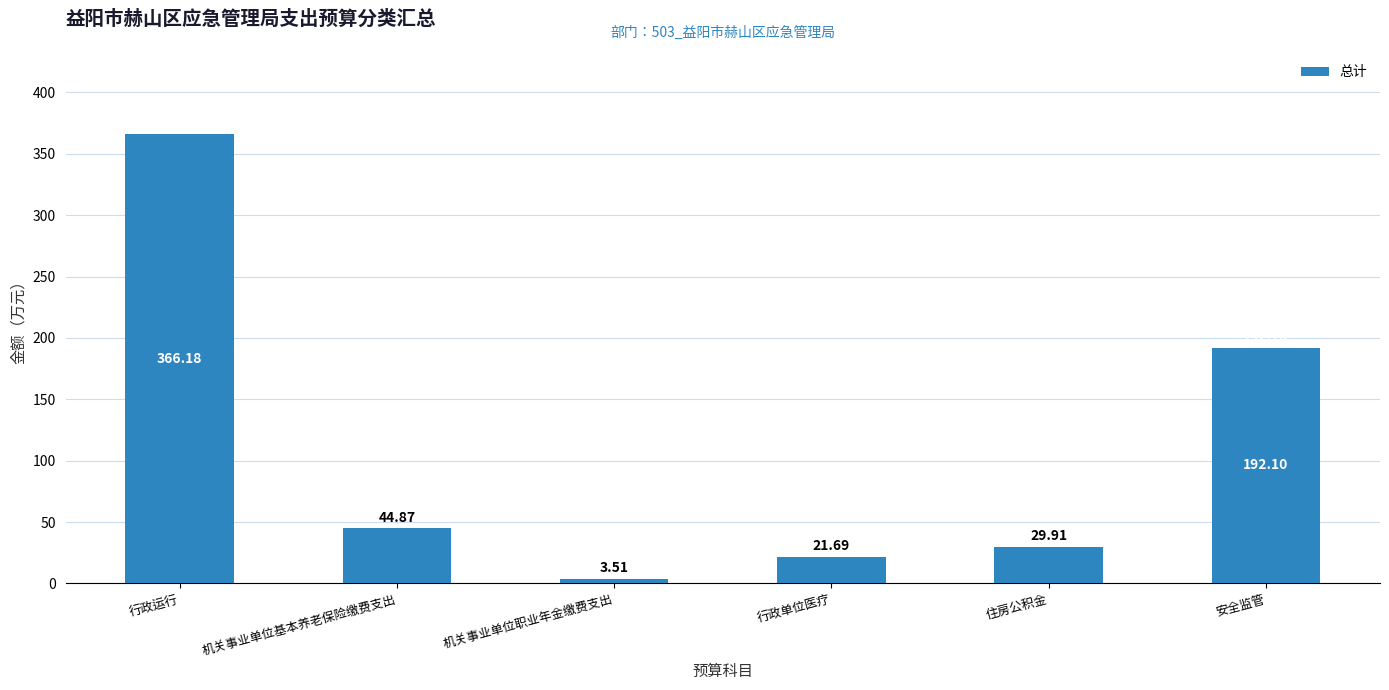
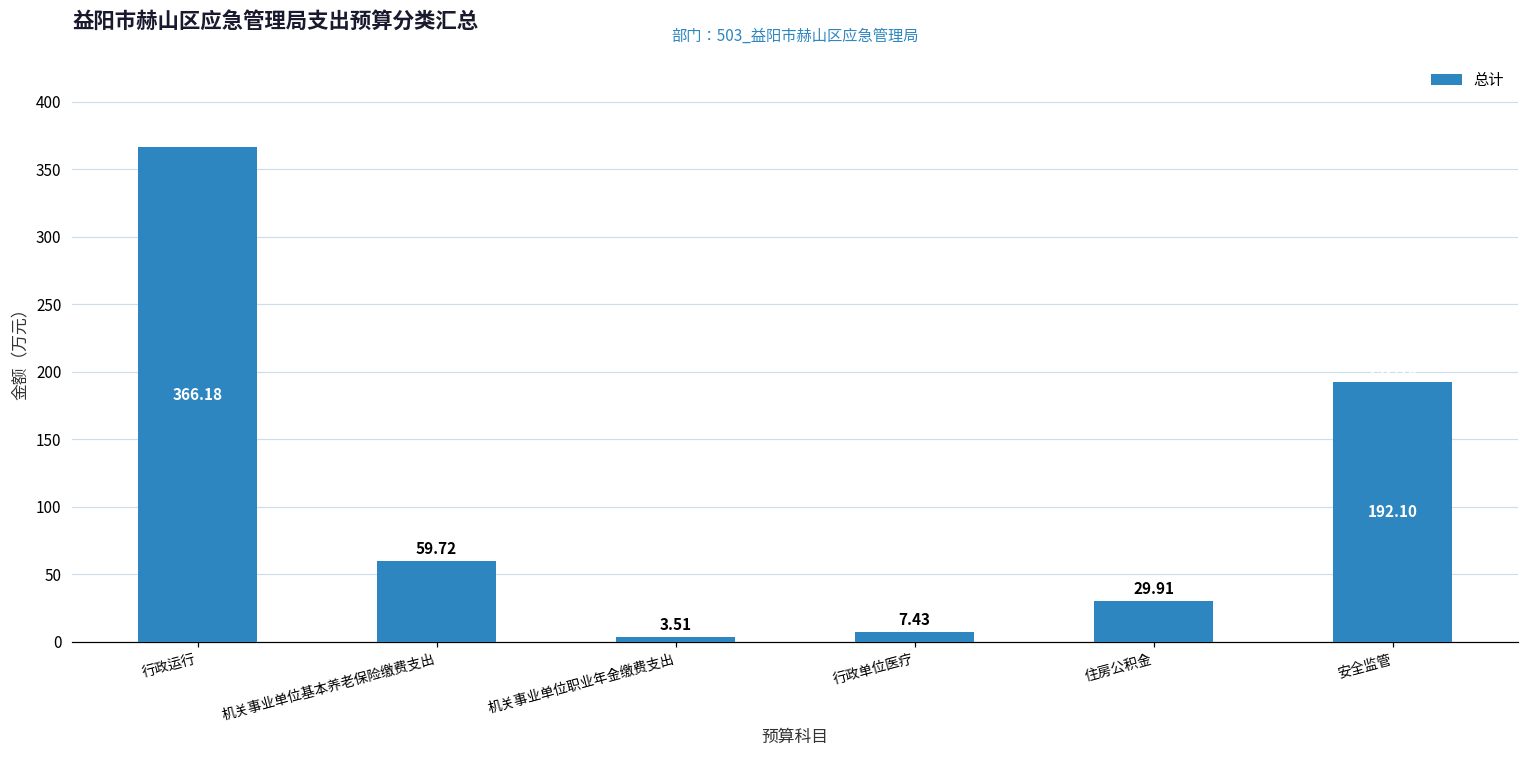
  {
    "行政运行": 366.18,
-   "机关事业单位基本养老保险缴费支出": 44.87,
+   "机关事业单位基本养老保险缴费支出": 59.72,
    "机关事业单位职业年金缴费支出": 3.51,
-   "行政单位医疗": 21.69,
+   "行政单位医疗": 7.43,
    "住房公积金": 29.91,
    "安全监管": 192.10
  }
